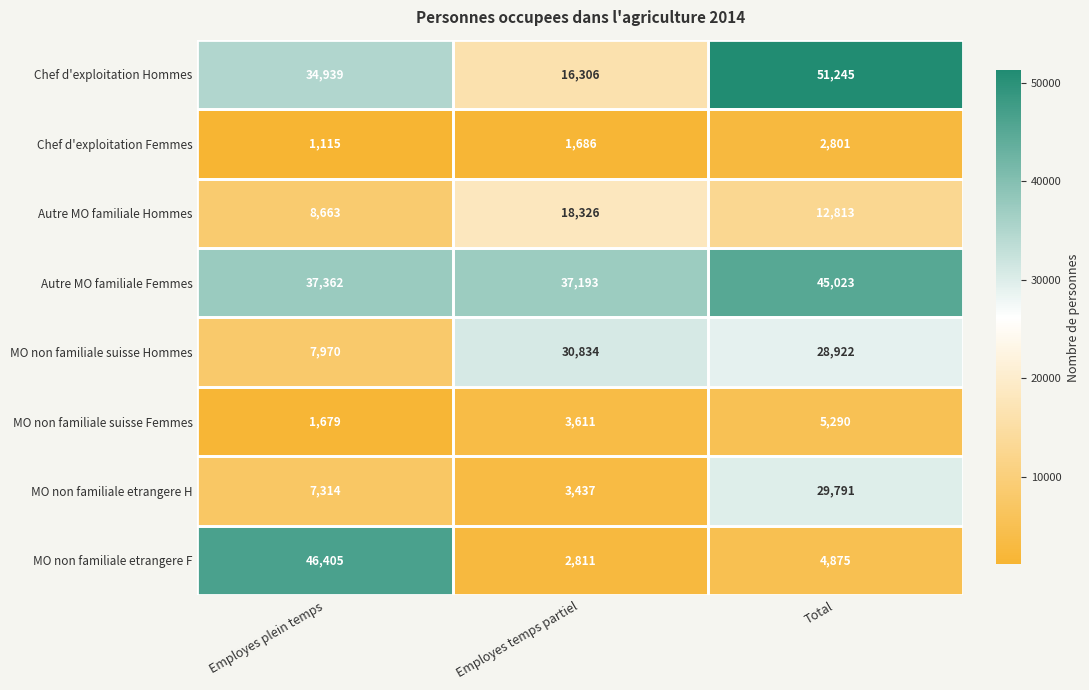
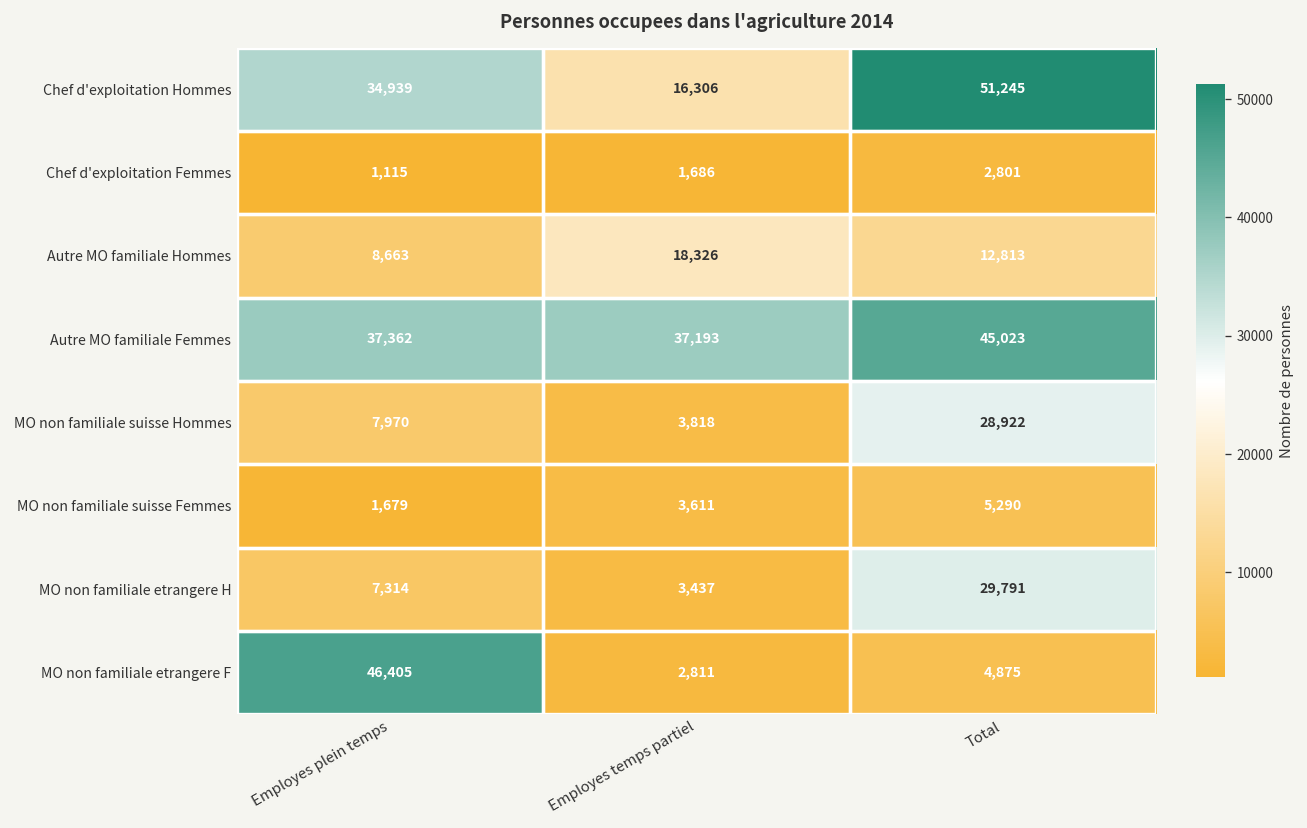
  {
    "Chef d'exploitation Hommes": {
      "Employes plein temps": "34,939",
      "Employes temps partiel": "16,306",
      "Total": "51,245"
    },
    "Chef d'exploitation Femmes": {
      "Employes plein temps": "1,115",
      "Employes temps partiel": "1,686",
      "Total": "2,801"
    },
    "Autre MO familiale Hommes": {
      "Employes plein temps": "8,663",
      "Employes temps partiel": "18,326",
      "Total": "12,813"
    },
    "Autre MO familiale Femmes": {
      "Employes plein temps": "37,362",
      "Employes temps partiel": "37,193",
      "Total": "45,023"
    },
    "MO non familiale suisse Hommes": {
      "Employes plein temps": "7,970",
-     "Employes temps partiel": "30,834",
+     "Employes temps partiel": "3,818",
      "Total": "28,922"
    },
    "MO non familiale suisse Femmes": {
      "Employes plein temps": "1,679",
      "Employes temps partiel": "3,611",
      "Total": "5,290"
    },
    "MO non familiale etrangere H": {
      "Employes plein temps": "7,314",
      "Employes temps partiel": "3,437",
      "Total": "29,791"
    },
    "MO non familiale etrangere F": {
      "Employes plein temps": "46,405",
      "Employes temps partiel": "2,811",
      "Total": "4,875"
    }
  }
